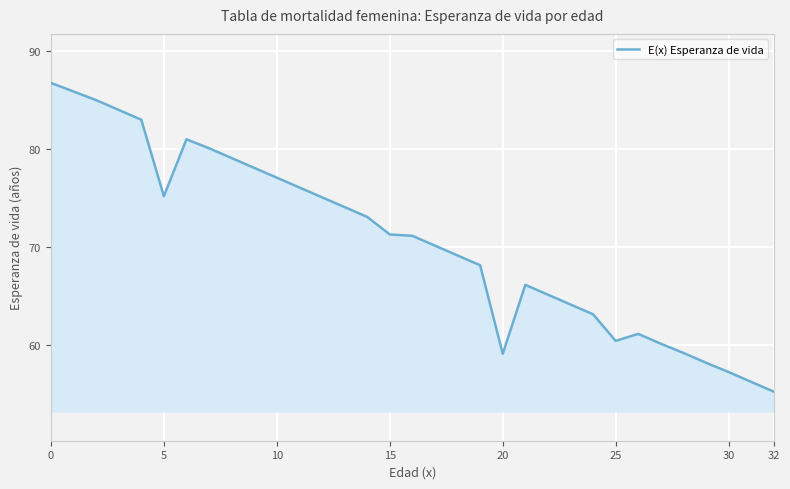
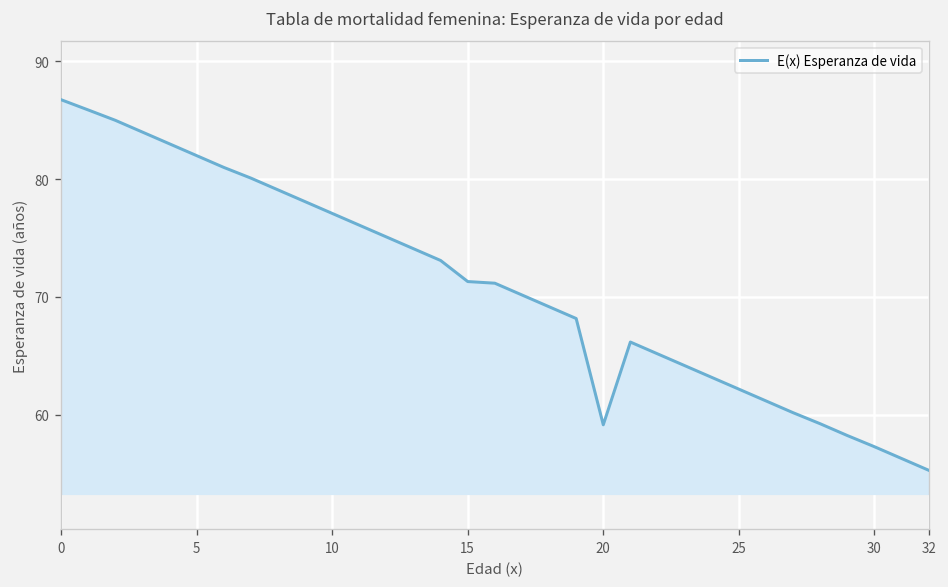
  {
    "0": 87,
-   "5": 75,
+   "5": 82,
    "10": 77,
    "15": 71,
    "20": 59,
-   "25": 60,
+   "25": 62,
    "30": 57,
    "32": 55
  }
